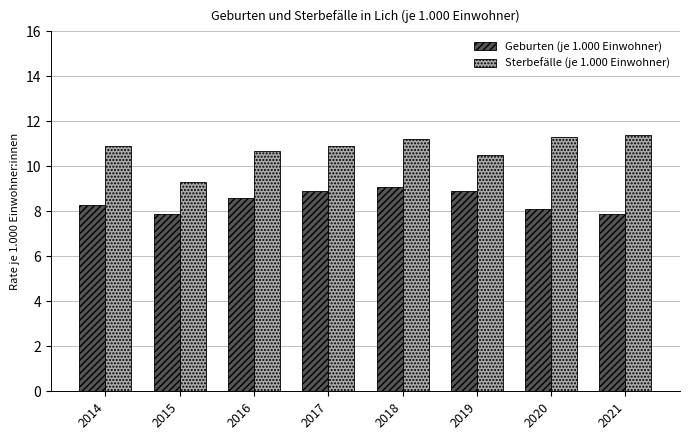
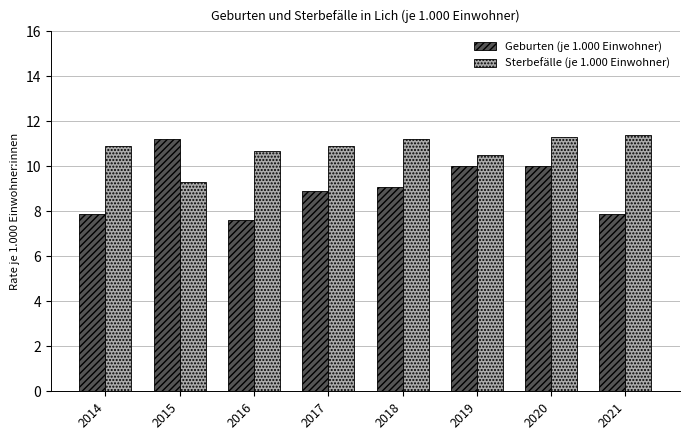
  {
    "Geburten (je 1.000 Einwohner)": {
-     "2014": 8.3,
-     "2015": 7.9,
-     "2016": 8.6,
+     "2014": 7.9,
+     "2015": 11.2,
+     "2016": 7.6,
      "2017": 8.9,
      "2018": 9.1,
-     "2019": 8.9,
-     "2020": 8.1,
+     "2019": 10.0,
+     "2020": 10.0,
      "2021": 7.9
    },
    "Sterbefälle (je 1.000 Einwohner)": {
      "2014": 10.9,
      "2015": 9.3,
      "2016": 10.7,
      "2017": 10.9,
      "2018": 11.2,
      "2019": 10.5,
      "2020": 11.3,
      "2021": 11.4
    }
  }
